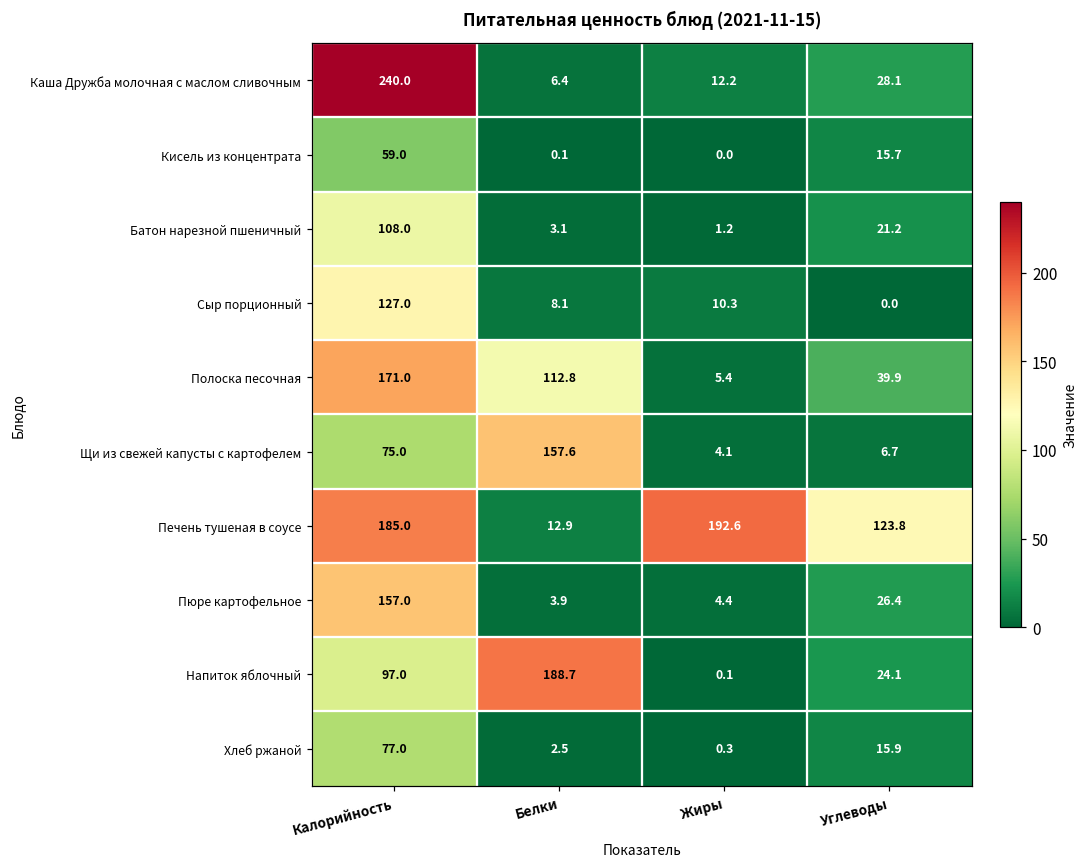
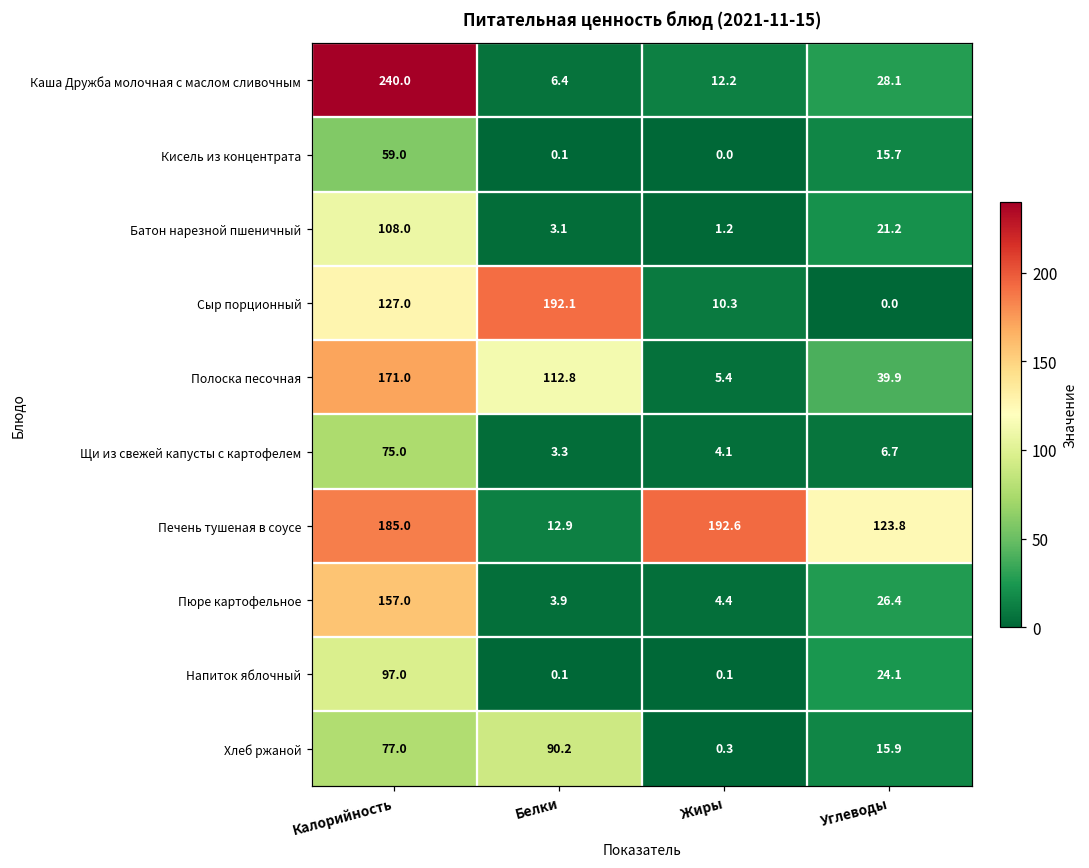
  {
    "Каша Дружба молочная с маслом сливочным": {
      "Калорийность": 240.0,
      "Белки": 6.4,
      "Жиры": 12.2,
      "Углеводы": 28.1
    },
    "Кисель из концентрата": {
      "Калорийность": 59.0,
      "Белки": 0.1,
      "Жиры": 0.0,
      "Углеводы": 15.7
    },
    "Батон нарезной пшеничный": {
      "Калорийность": 108.0,
      "Белки": 3.1,
      "Жиры": 1.2,
      "Углеводы": 21.2
    },
    "Сыр порционный": {
      "Калорийность": 127.0,
-     "Белки": 8.1,
+     "Белки": 192.1,
      "Жиры": 10.3,
      "Углеводы": 0.0
    },
    "Полоска песочная": {
      "Калорийность": 171.0,
      "Белки": 112.8,
      "Жиры": 5.4,
      "Углеводы": 39.9
    },
    "Щи из свежей капусты с картофелем": {
      "Калорийность": 75.0,
-     "Белки": 157.6,
+     "Белки": 3.3,
      "Жиры": 4.1,
      "Углеводы": 6.7
    },
    "Печень тушеная в соусе": {
      "Калорийность": 185.0,
      "Белки": 12.9,
      "Жиры": 192.6,
      "Углеводы": 123.8
    },
    "Пюре картофельное": {
      "Калорийность": 157.0,
      "Белки": 3.9,
      "Жиры": 4.4,
      "Углеводы": 26.4
    },
    "Напиток яблочный": {
      "Калорийность": 97.0,
-     "Белки": 188.7,
+     "Белки": 0.1,
      "Жиры": 0.1,
      "Углеводы": 24.1
    },
    "Хлеб ржаной": {
      "Калорийность": 77.0,
-     "Белки": 2.5,
+     "Белки": 90.2,
      "Жиры": 0.3,
      "Углеводы": 15.9
    }
  }
